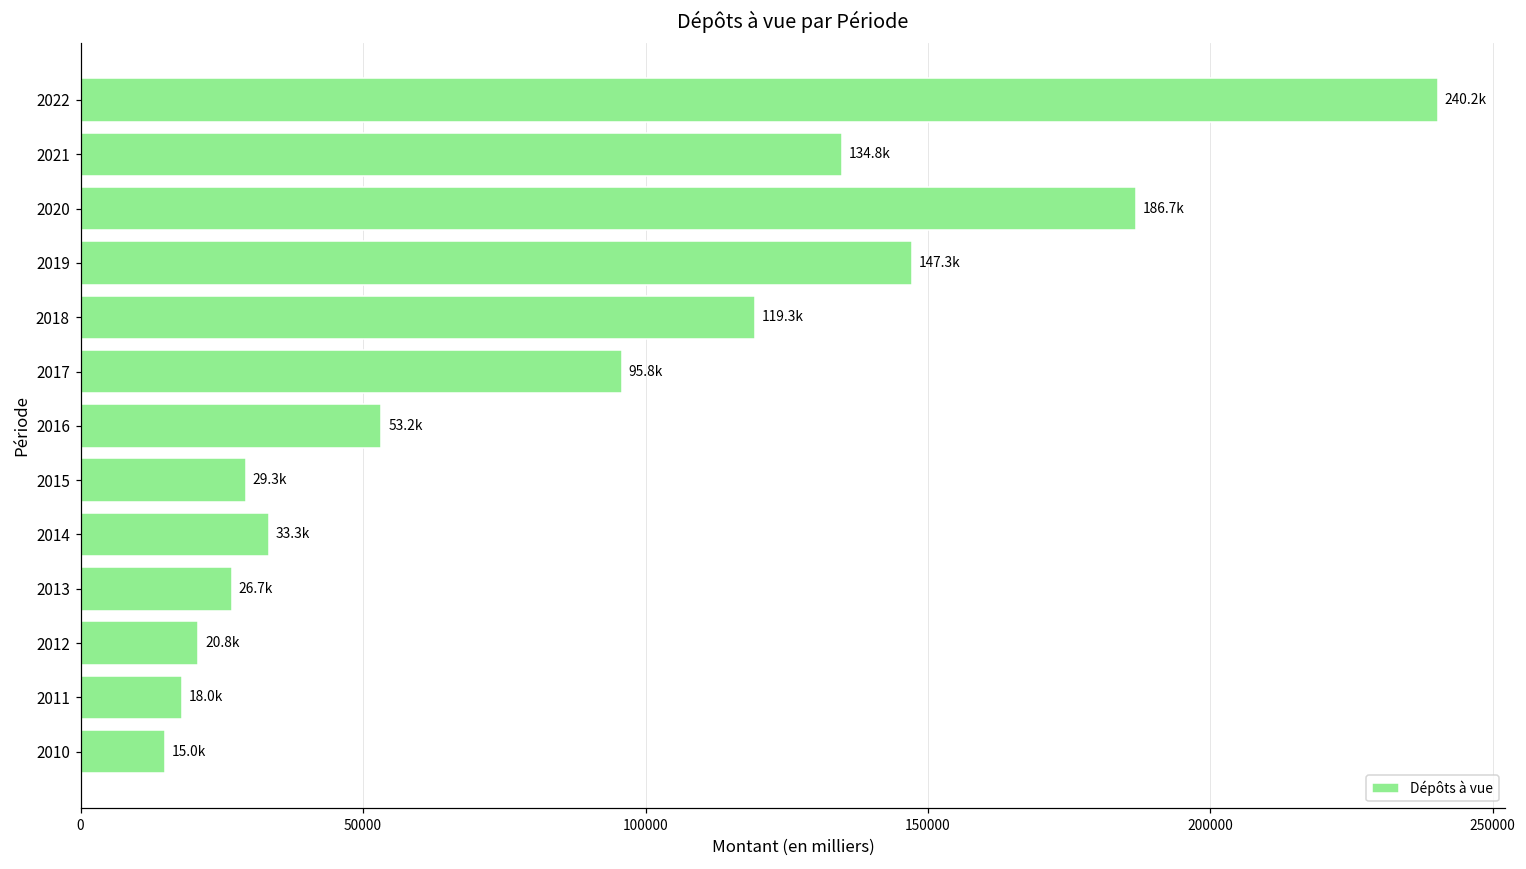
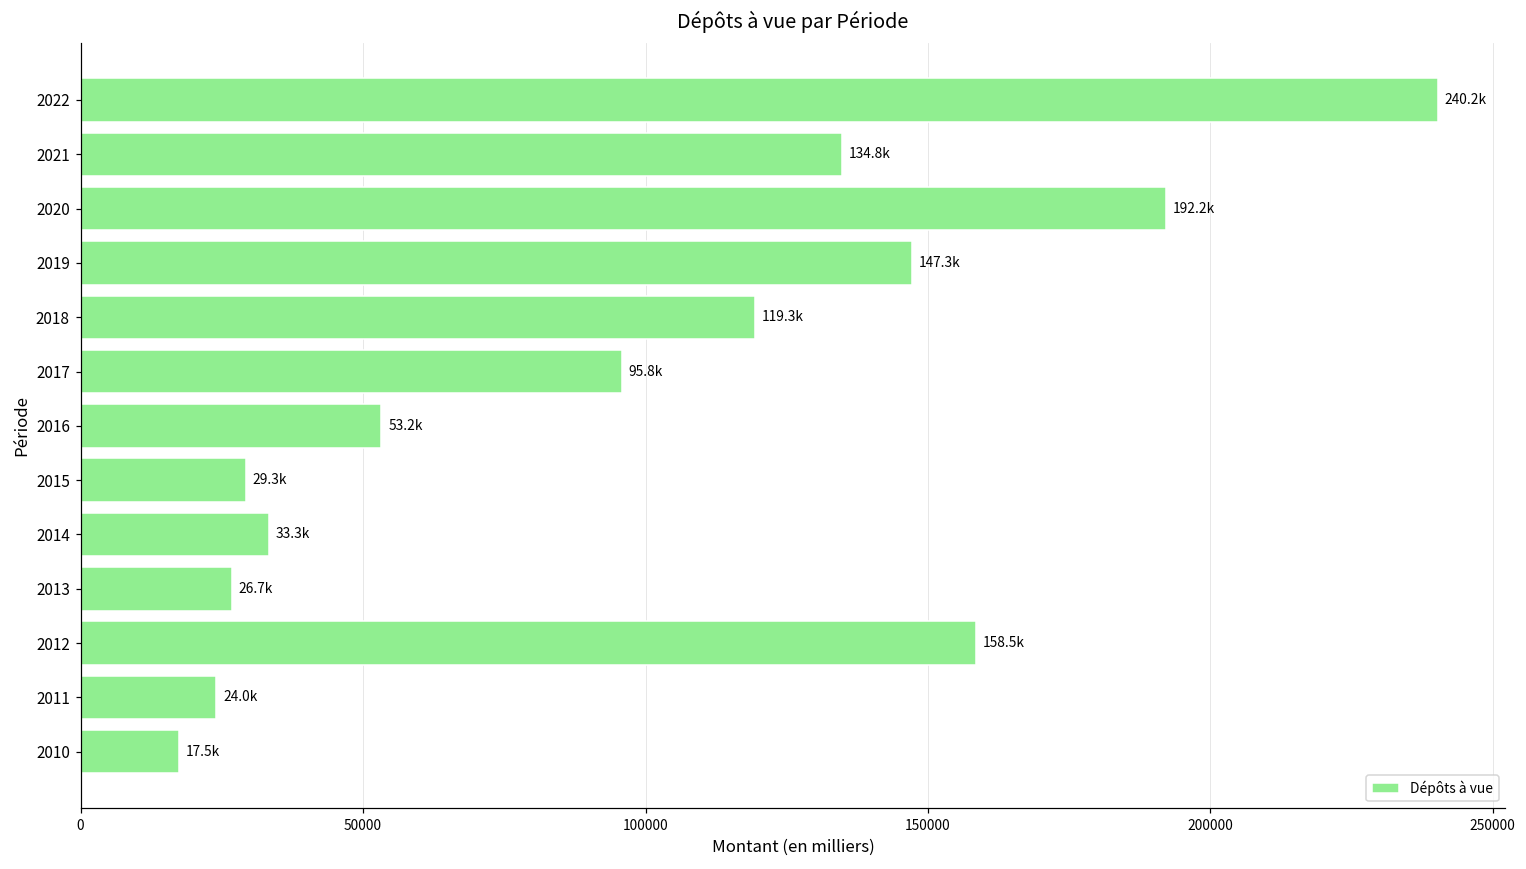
  {
    "2022": "240.2k",
    "2021": "134.8k",
-   "2020": "186.7k",
+   "2020": "192.2k",
    "2019": "147.3k",
    "2018": "119.3k",
    "2017": "95.8k",
    "2016": "53.2k",
    "2015": "29.3k",
    "2014": "33.3k",
    "2013": "26.7k",
-   "2012": "20.8k",
-   "2011": "18.0k",
-   "2010": "15.0k"
+   "2012": "158.5k",
+   "2011": "24.0k",
+   "2010": "17.5k"
  }
